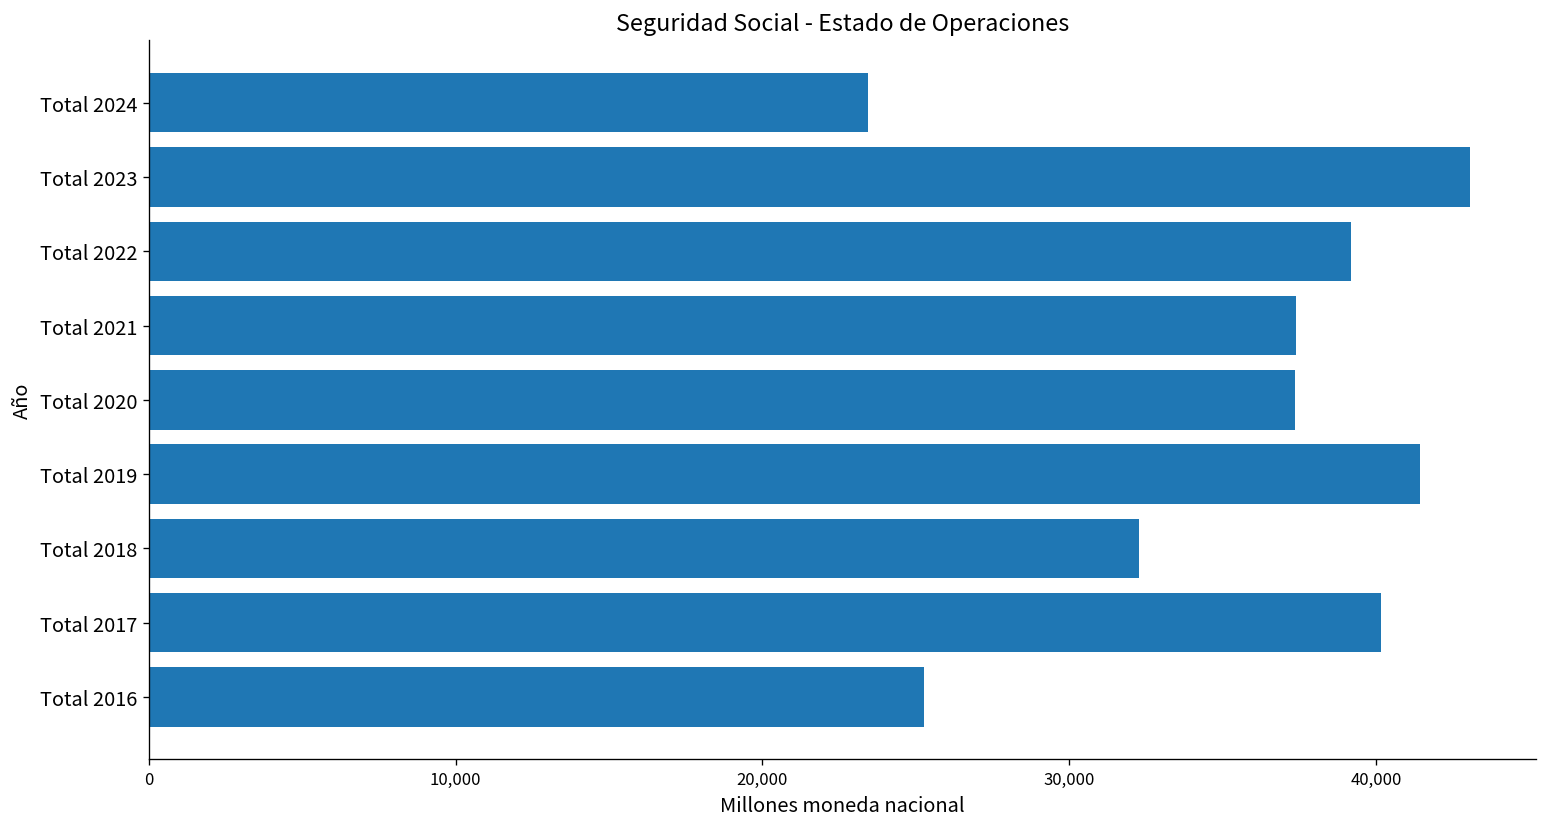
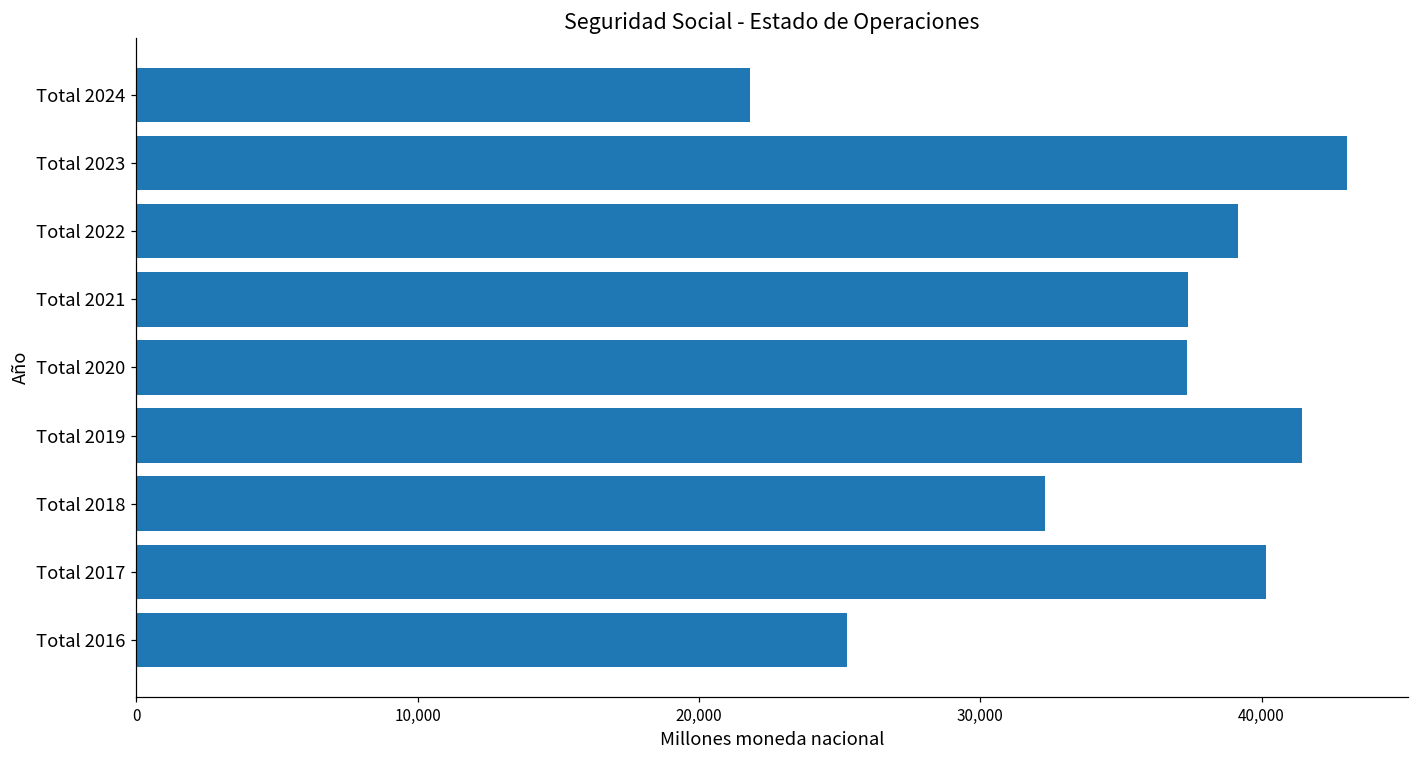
  {
-   "Total 2024": "23,400",
+   "Total 2024": "21,800",
    "Total 2023": "43,100",
    "Total 2022": "39,200",
    "Total 2021": "37,400",
    "Total 2020": "37,400",
    "Total 2019": "41,400",
    "Total 2018": "32,300",
    "Total 2017": "40,200",
    "Total 2016": "25,300"
  }
